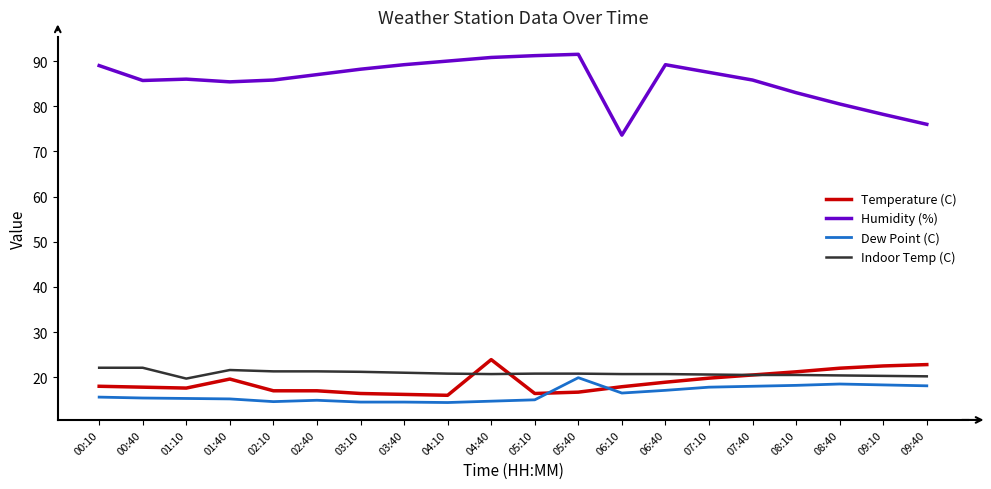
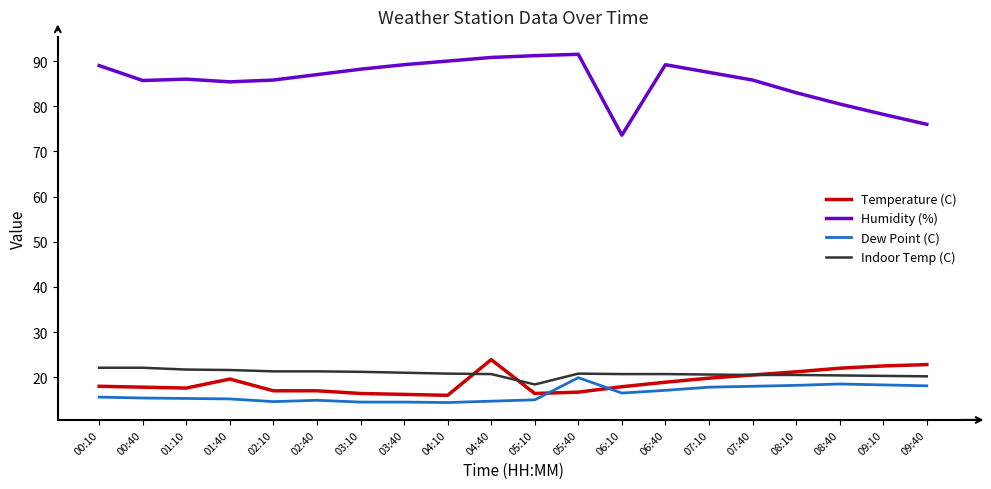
  {
    "Temperature (C)": {
      "00:10": 18,
      "00:40": 18,
      "01:10": 18,
      "01:40": 20,
      "02:10": 17,
      "02:40": 17,
      "03:10": 16,
      "03:40": 16,
      "04:10": 16,
      "04:40": 24,
      "05:10": 16,
      "05:40": 17,
      "06:10": 18,
      "06:40": 19,
      "07:10": 20,
      "08:10": 21,
      "08:40": 22,
      "09:10": 23,
      "09:40": 23
    },
    "Humidity (%)": {
      "00:10": 89,
      "00:40": 86,
      "01:10": 86,
      "01:40": 85,
      "02:10": 86,
      "02:40": 87,
      "03:10": 88,
      "03:40": 89,
      "04:10": 90,
      "04:40": 91,
      "05:10": 91,
      "05:40": 92,
      "06:10": 74,
      "06:40": 89,
      "07:10": 88,
      "07:40": 86,
      "08:10": 83,
      "08:40": 81,
      "09:10": 78,
      "09:40": 76
    },
    "Dew Point (C)": {
      "00:10": 16,
      "00:40": 15,
      "01:10": 15,
      "01:40": 15,
      "02:10": 15,
      "02:40": 15,
      "03:10": 15,
      "03:40": 15,
      "04:10": 14,
      "04:40": 15,
      "05:10": 15,
      "05:40": 20,
      "06:10": 17,
      "06:40": 17,
      "07:10": 18,
      "07:40": 18,
      "08:10": 18,
      "08:40": 19,
      "09:10": 18,
      "09:40": 18
    },
    "Indoor Temp (C)": {
      "00:10": 22,
      "00:40": 22,
-     "01:10": 20,
+     "01:10": 22,
      "01:40": 22,
      "02:10": 21,
      "02:40": 21,
      "03:10": 21,
      "03:40": 21,
      "04:10": 21,
      "04:40": 21,
-     "05:10": 21,
+     "05:10": 18,
      "05:40": 21,
      "06:10": 21,
      "06:40": 21,
      "07:10": 21,
      "08:10": 21,
      "08:40": 20,
      "09:10": 20,
      "09:40": 20
    }
  }
